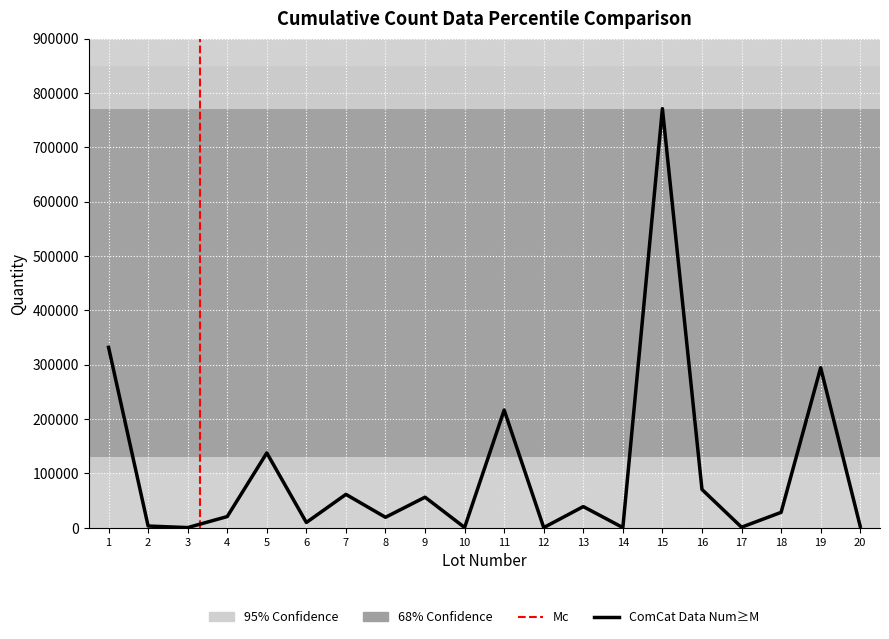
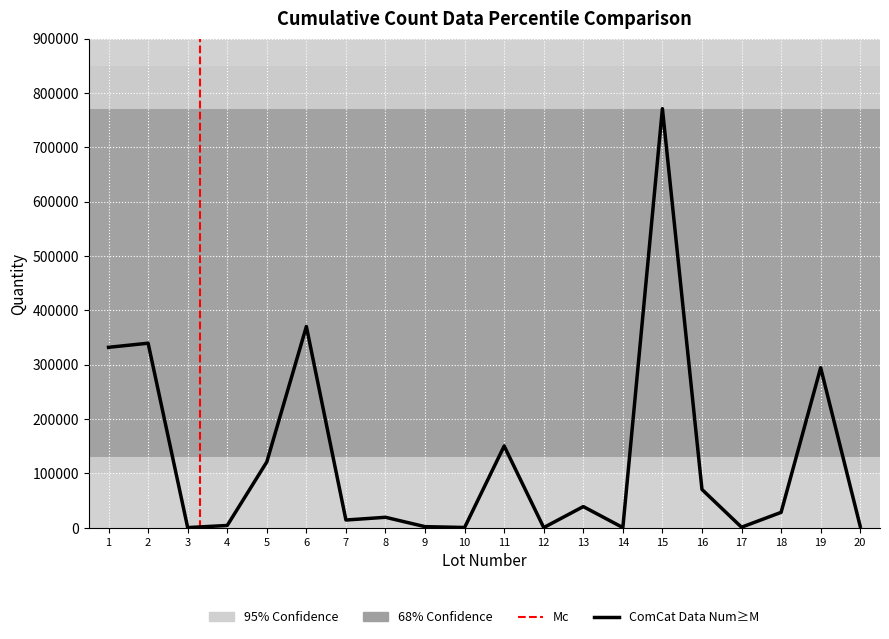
  {
    "1": 330000,
-   "2": 0,
+   "2": 340000,
    "3": 0,
-   "4": 20000,
-   "5": 140000,
-   "6": 10000,
-   "7": 60000,
+   "4": 0,
+   "5": 120000,
+   "6": 370000,
+   "7": 10000,
    "8": 20000,
-   "9": 60000,
+   "9": 0,
    "10": 0,
-   "11": 220000,
+   "11": 150000,
    "12": 0,
    "13": 40000,
    "14": 0,
    "15": 770000,
    "16": 70000,
    "17": 0,
    "18": 30000,
    "19": 290000,
    "20": 0
  }
